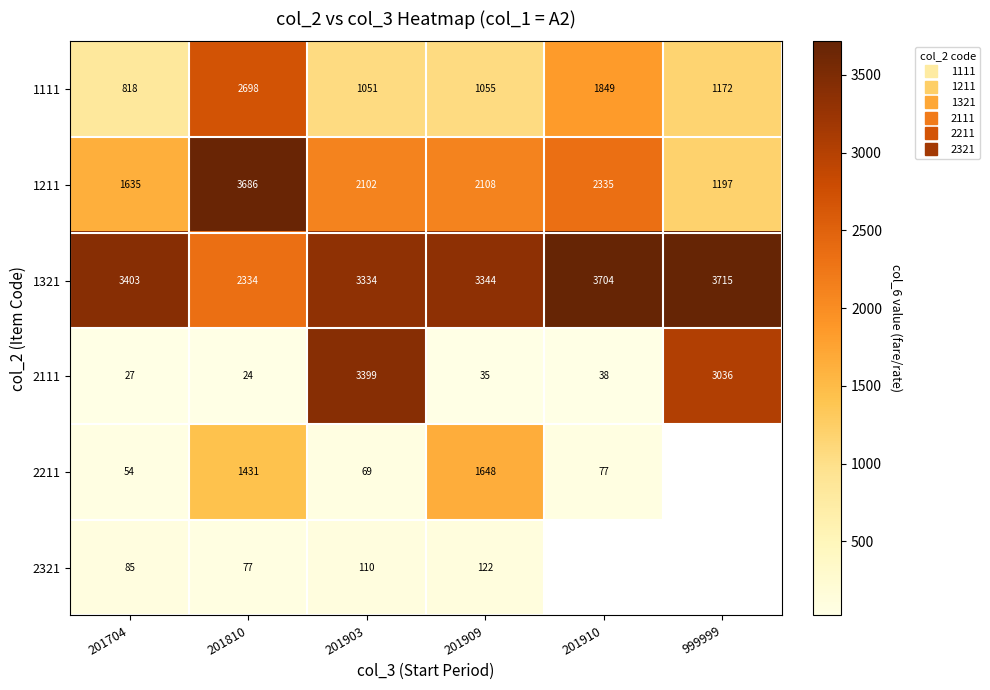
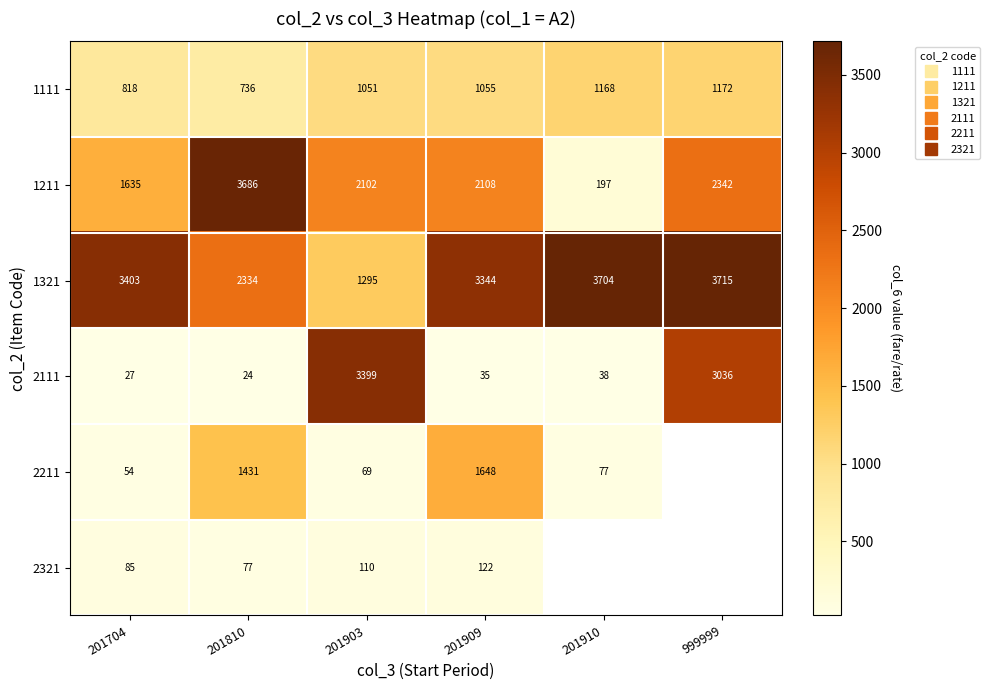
  {
    "1111": {
      "201704": 818,
-     "201810": 2698,
+     "201810": 736,
      "201903": 1051,
      "201909": 1055,
-     "201910": 1849,
+     "201910": 1168,
      "999999": 1172
    },
    "1211": {
      "201704": 1635,
      "201810": 3686,
      "201903": 2102,
      "201909": 2108,
-     "201910": 2335,
-     "999999": 1197
+     "201910": 197,
+     "999999": 2342
    },
    "1321": {
      "201704": 3403,
      "201810": 2334,
-     "201903": 3334,
+     "201903": 1295,
      "201909": 3344,
      "201910": 3704,
      "999999": 3715
    },
    "2111": {
      "201704": 27,
      "201810": 24,
      "201903": 3399,
      "201909": 35,
      "201910": 38,
      "999999": 3036
    },
    "2211": {
      "201704": 54,
      "201810": 1431,
      "201903": 69,
      "201909": 1648,
      "201910": 77
    },
    "2321": {
      "201704": 85,
      "201810": 77,
      "201903": 110,
      "201909": 122
    }
  }
